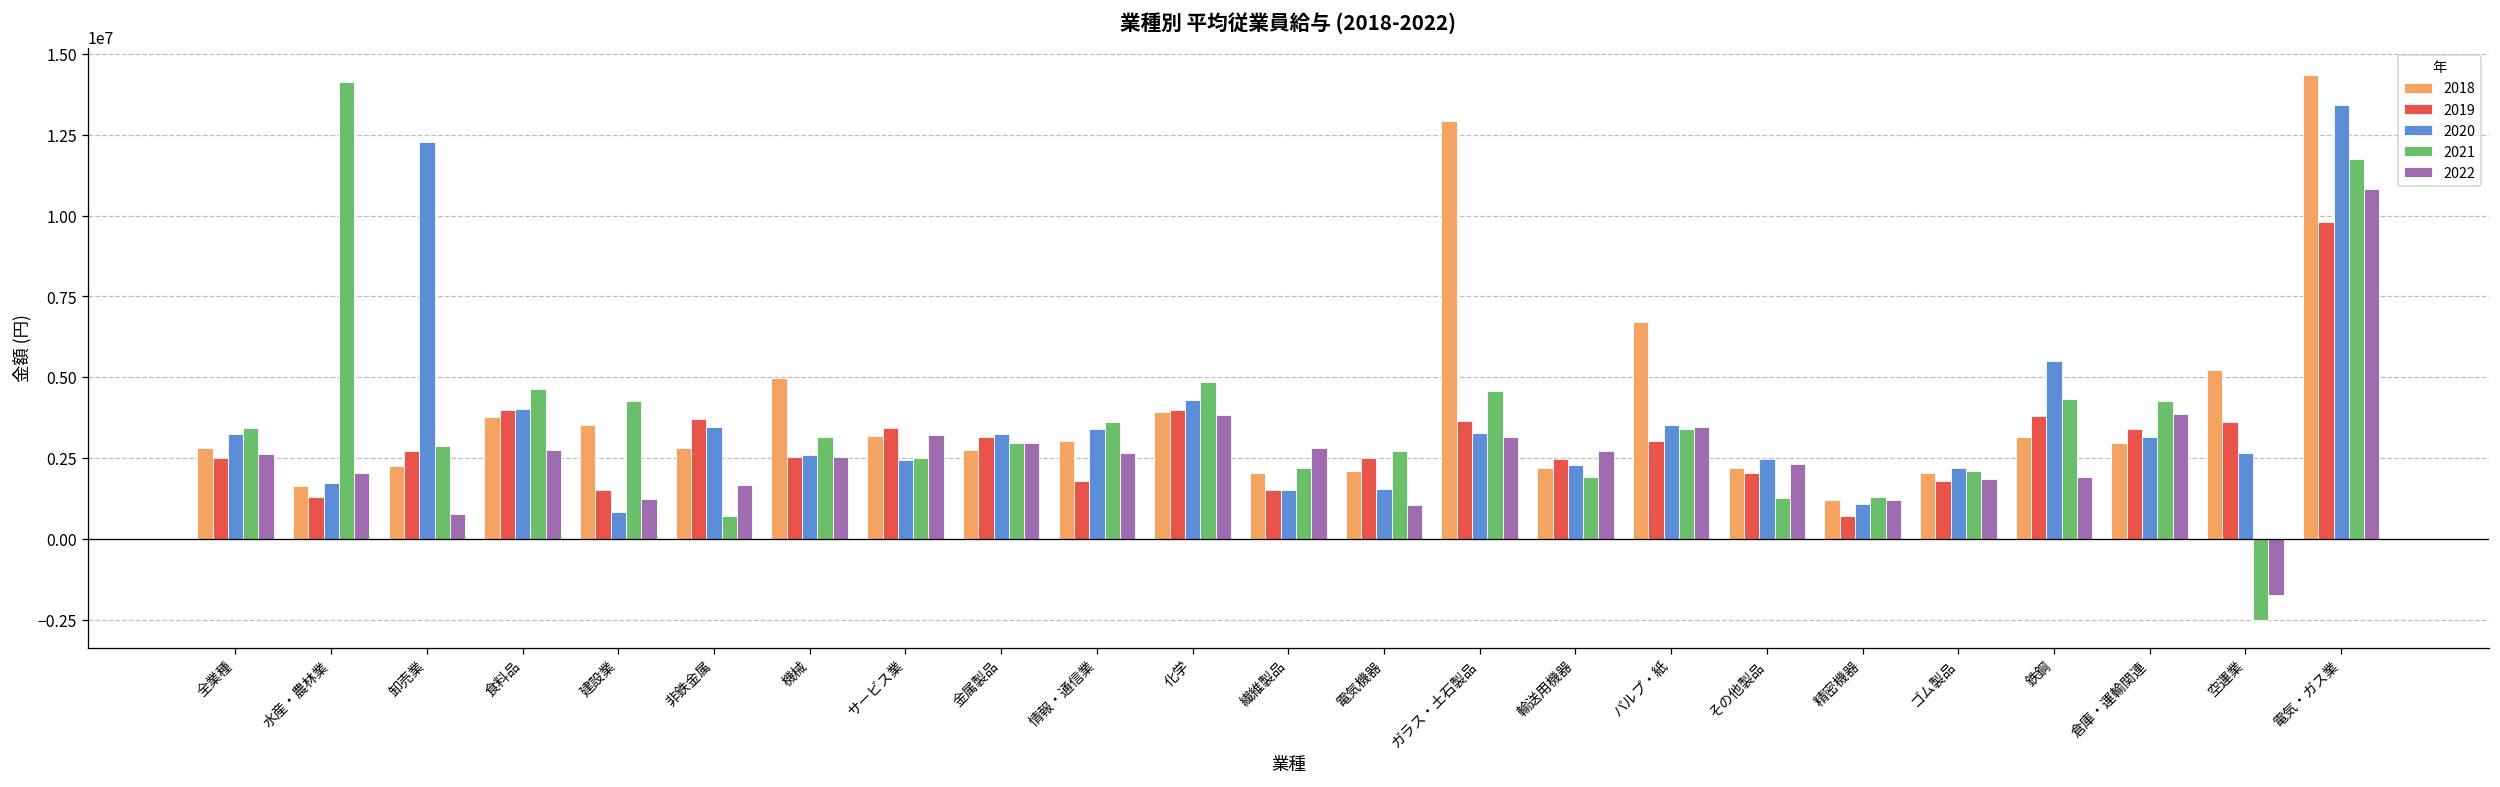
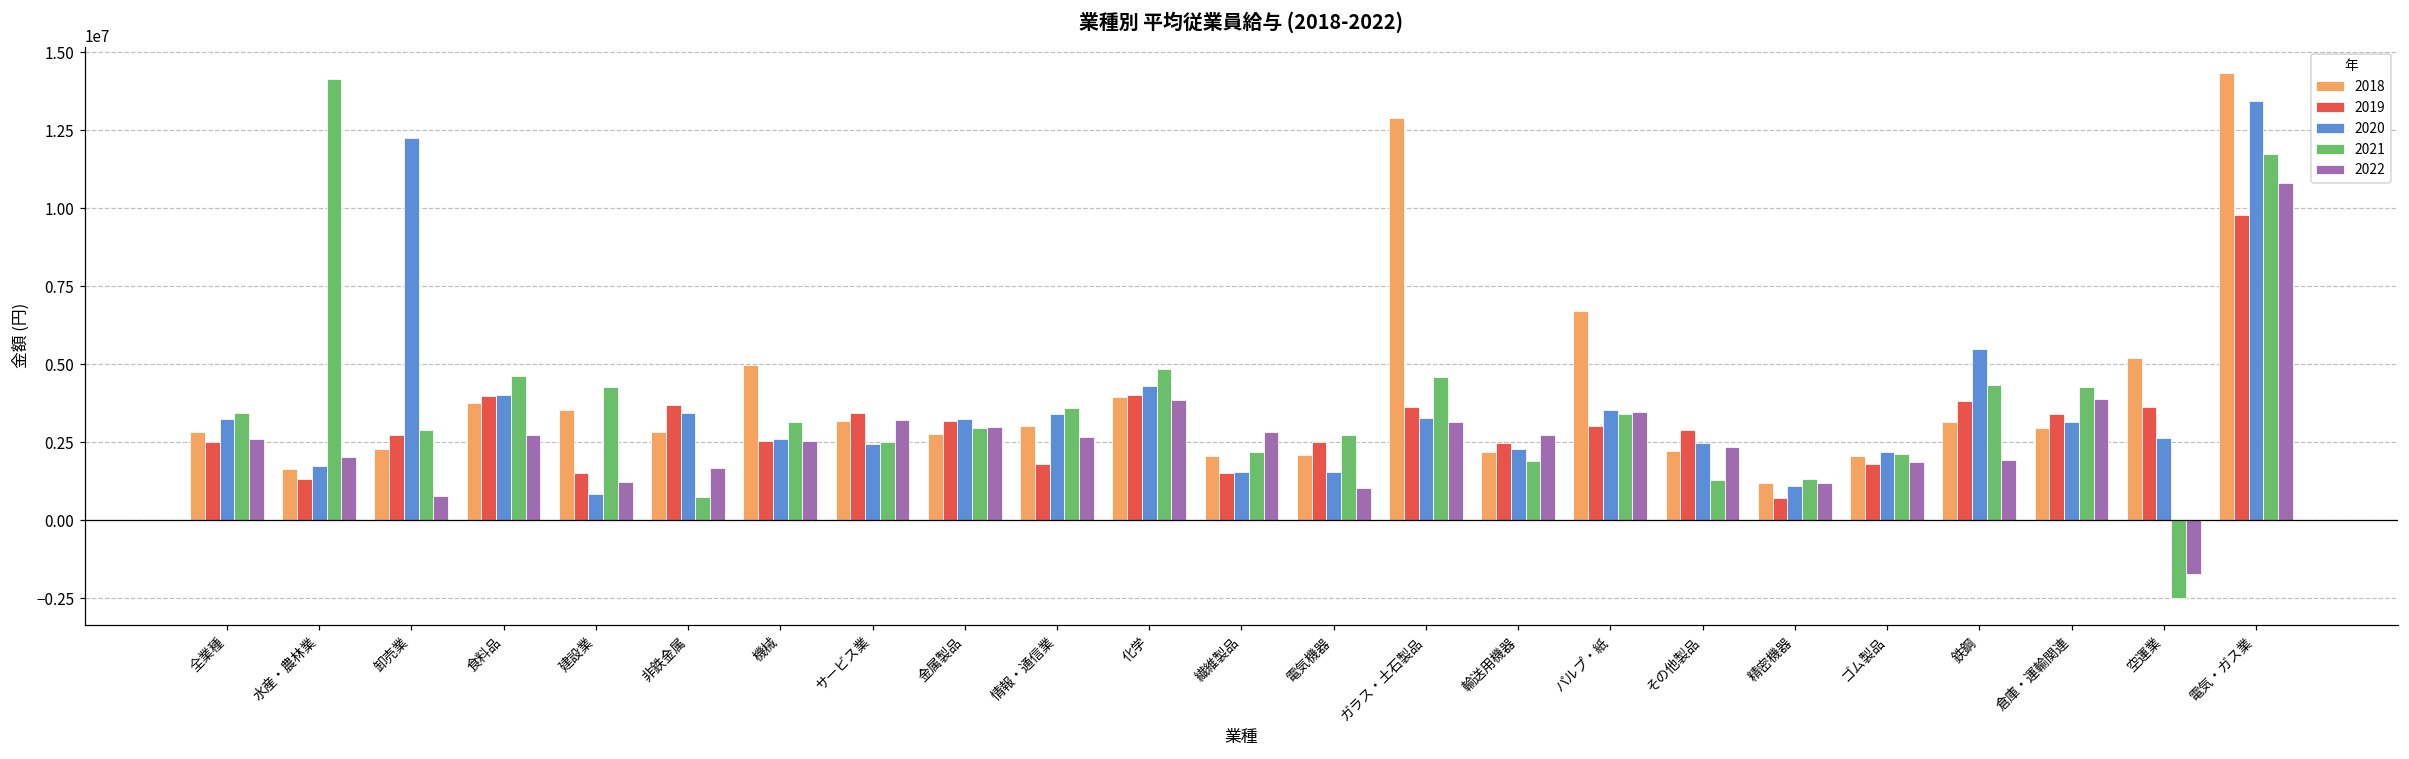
  {
    "2018": {
      "全業種": 2800000,
      "水産・農林業": 1600000,
      "卸売業": 2300000,
      "食料品": 3800000,
      "建設業": 3500000,
      "非鉄金属": 2800000,
      "機械": 5000000,
      "サービス業": 3200000,
      "金属製品": 2700000,
      "情報・通信業": 3000000,
      "化学": 3900000,
      "繊維製品": 2100000,
      "電気機器": 2100000,
      "ガラス・土石製品": 12900000,
      "輸送用機器": 2200000,
      "パルプ・紙": 6700000,
      "その他製品": 2200000,
      "精密機器": 1200000,
      "ゴム製品": 2100000,
      "鉄鋼": 3100000,
      "倉庫・運輸関連": 3000000,
      "空運業": 5200000,
      "電気・ガス業": 14300000
    },
    "2019": {
      "全業種": 2500000,
      "水産・農林業": 1300000,
      "卸売業": 2700000,
      "食料品": 4000000,
      "建設業": 1500000,
      "非鉄金属": 3700000,
      "機械": 2500000,
      "サービス業": 3400000,
      "金属製品": 3200000,
      "情報・通信業": 1800000,
      "化学": 4000000,
      "繊維製品": 1500000,
      "電気機器": 2500000,
      "ガラス・土石製品": 3600000,
      "輸送用機器": 2500000,
      "パルプ・紙": 3000000,
-     "その他製品": 2000000,
+     "その他製品": 2900000,
      "精密機器": 700000,
      "ゴム製品": 1800000,
      "鉄鋼": 3800000,
      "倉庫・運輸関連": 3400000,
      "空運業": 3600000,
      "電気・ガス業": 9800000
    },
    "2020": {
      "全業種": 3200000,
      "水産・農林業": 1700000,
      "卸売業": 12300000,
      "食料品": 4000000,
      "建設業": 900000,
      "非鉄金属": 3500000,
      "機械": 2600000,
      "サービス業": 2400000,
      "金属製品": 3200000,
      "情報・通信業": 3400000,
      "化学": 4300000,
      "繊維製品": 1500000,
      "電気機器": 1500000,
      "ガラス・土石製品": 3300000,
      "輸送用機器": 2300000,
      "パルプ・紙": 3500000,
      "その他製品": 2500000,
      "精密機器": 1100000,
      "ゴム製品": 2200000,
      "鉄鋼": 5500000,
      "倉庫・運輸関連": 3100000,
      "空運業": 2600000,
      "電気・ガス業": 13400000
    },
    "2021": {
      "全業種": 3400000,
      "水産・農林業": 14100000,
      "卸売業": 2900000,
      "食料品": 4600000,
      "建設業": 4300000,
      "非鉄金属": 700000,
      "機械": 3200000,
      "サービス業": 2500000,
      "金属製品": 3000000,
      "情報・通信業": 3600000,
      "化学": 4900000,
      "繊維製品": 2200000,
      "電気機器": 2700000,
      "ガラス・土石製品": 4600000,
      "輸送用機器": 1900000,
      "パルプ・紙": 3400000,
      "その他製品": 1300000,
      "精密機器": 1300000,
      "ゴム製品": 2100000,
      "鉄鋼": 4300000,
      "倉庫・運輸関連": 4300000,
      "空運業": -2500000,
      "電気・ガス業": 11700000
    },
    "2022": {
      "全業種": 2600000,
      "水産・農林業": 2000000,
      "卸売業": 800000,
      "食料品": 2700000,
      "建設業": 1200000,
      "非鉄金属": 1700000,
      "機械": 2500000,
      "サービス業": 3200000,
      "金属製品": 3000000,
      "情報・通信業": 2700000,
      "化学": 3800000,
      "繊維製品": 2800000,
      "電気機器": 1000000,
      "ガラス・土石製品": 3100000,
      "輸送用機器": 2700000,
      "パルプ・紙": 3500000,
      "その他製品": 2300000,
      "精密機器": 1200000,
      "ゴム製品": 1900000,
      "鉄鋼": 1900000,
      "倉庫・運輸関連": 3900000,
      "空運業": -1700000,
      "電気・ガス業": 10800000
    }
  }
